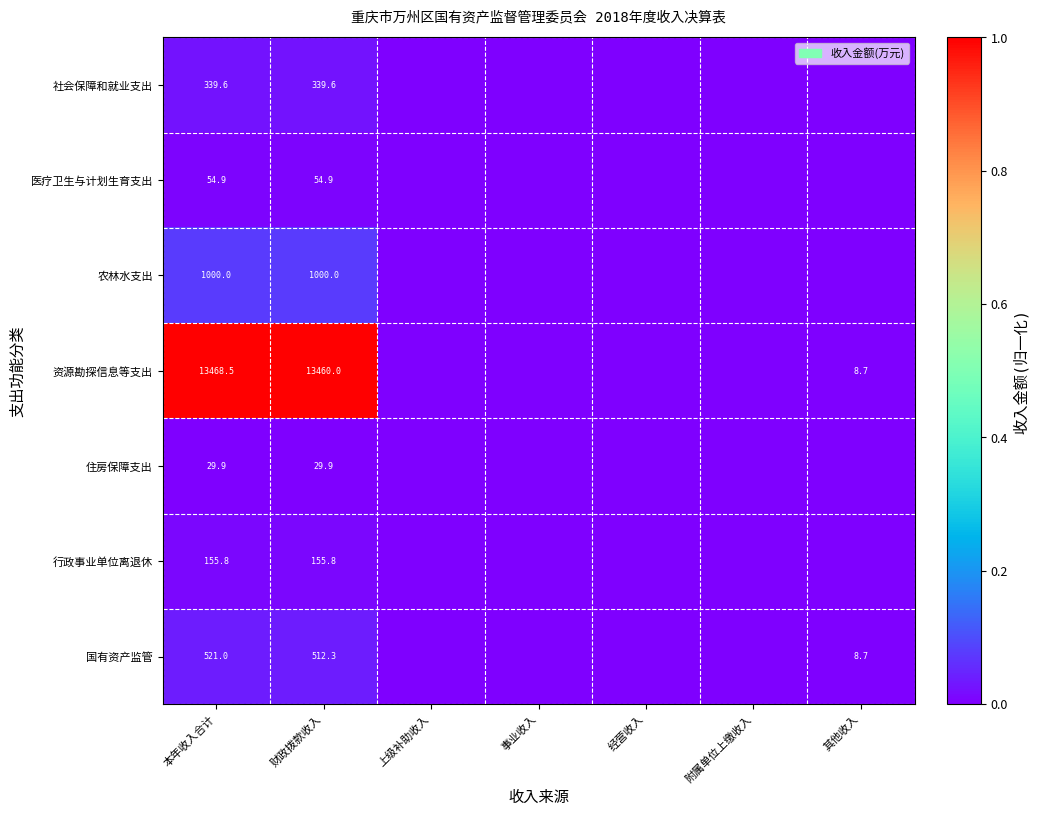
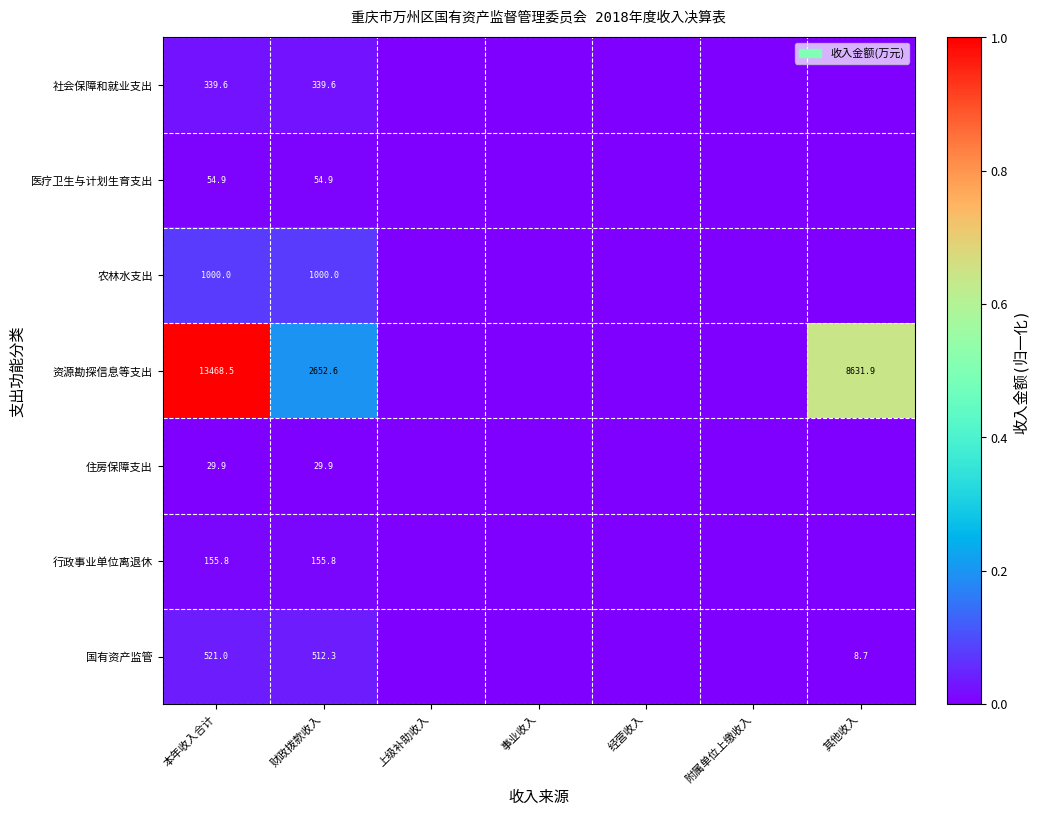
  {
    "社会保障和就业支出": {
      "本年收入合计": 339.6,
      "财政拨款收入": 339.6
    },
    "医疗卫生与计划生育支出": {
      "本年收入合计": 54.9,
      "财政拨款收入": 54.9
    },
    "农林水支出": {
      "本年收入合计": 1000.0,
      "财政拨款收入": 1000.0
    },
    "资源勘探信息等支出": {
      "本年收入合计": 13468.5,
-     "财政拨款收入": 13460.0,
-     "其他收入": 8.7
+     "财政拨款收入": 2652.6,
+     "其他收入": 8631.9
    },
    "住房保障支出": {
      "本年收入合计": 29.9,
      "财政拨款收入": 29.9
    },
    "行政事业单位离退休": {
      "本年收入合计": 155.8,
      "财政拨款收入": 155.8
    },
    "国有资产监管": {
      "本年收入合计": 521.0,
      "财政拨款收入": 512.3,
      "其他收入": 8.7
    }
  }
